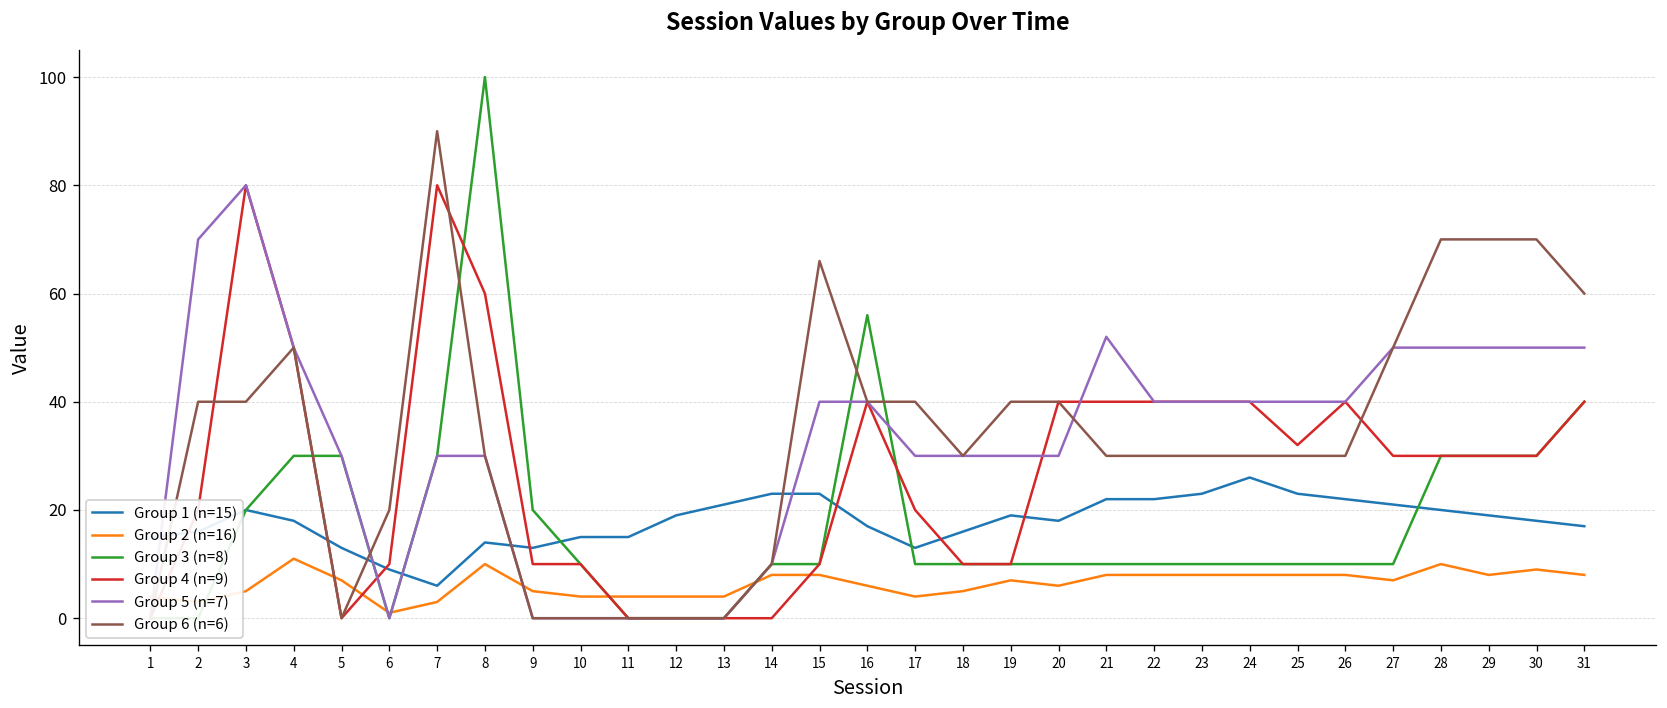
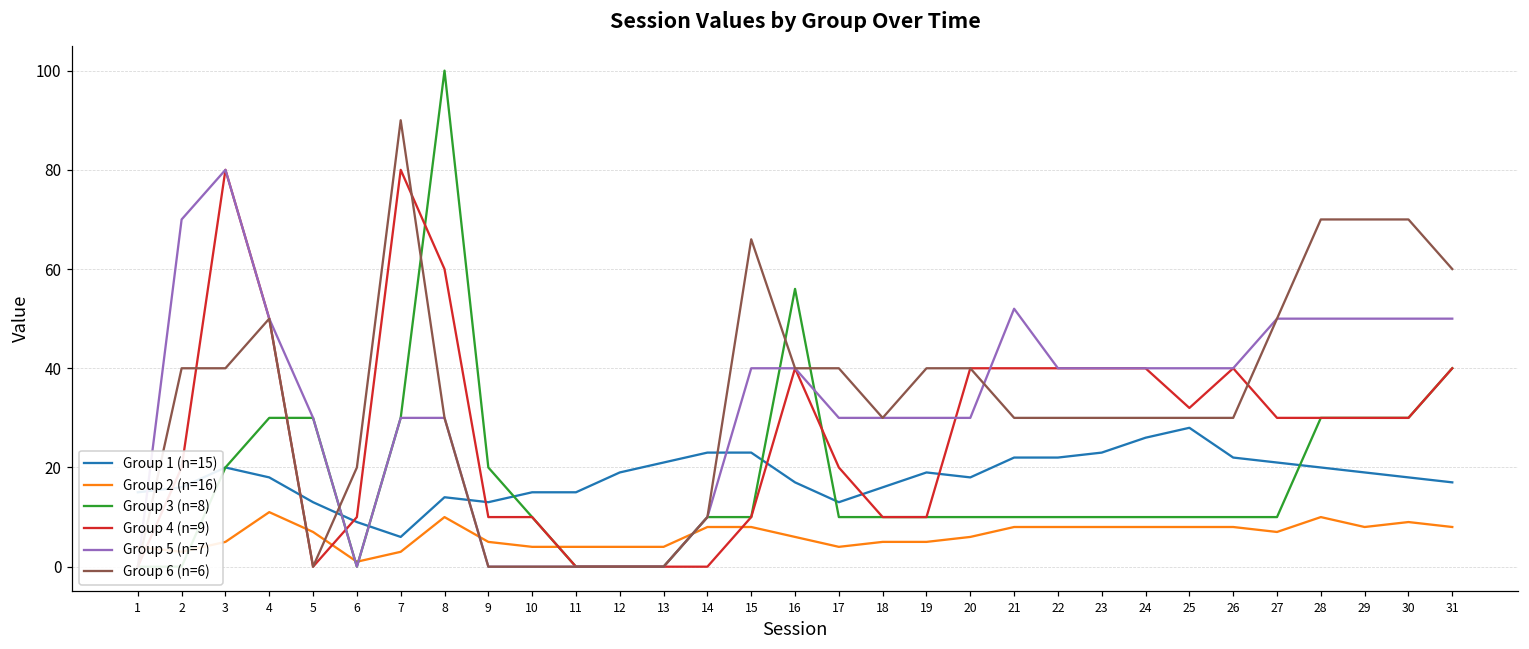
  {
    "Group 1 (n=15)": {
      "4": 18,
      "5": 13,
      "6": 9,
      "7": 6,
      "8": 14,
      "9": 13,
      "10": 15,
      "11": 15,
      "12": 19,
      "13": 21,
      "14": 23,
      "15": 23,
      "16": 17,
      "17": 13,
      "18": 16,
      "19": 19,
      "20": 18,
      "21": 22,
      "22": 22,
      "23": 23,
      "24": 26,
-     "25": 23,
+     "25": 28,
      "26": 22,
      "27": 21,
      "28": 20,
      "29": 19,
      "30": 18,
      "31": 17
    },
    "Group 2 (n=16)": {
      "3": 5,
      "4": 11,
      "5": 7,
      "6": 1,
      "7": 3,
      "8": 10,
      "9": 5,
      "10": 4,
      "11": 4,
      "12": 4,
      "13": 4,
      "14": 8,
      "15": 8,
      "16": 6,
      "17": 4,
      "18": 5,
-     "19": 7,
+     "19": 5,
      "20": 6,
      "21": 8,
      "22": 8,
      "23": 8,
      "24": 8,
      "25": 8,
      "26": 8,
      "27": 7,
      "28": 10,
      "29": 8,
      "30": 9,
      "31": 8
    },
    "Group 3 (n=8)": {
      "4": 30,
      "8": 100,
      "9": 20,
      "16": 56,
      "17": 10,
      "20": 10,
      "21": 10,
      "22": 10,
      "23": 10,
      "24": 10,
      "25": 10,
      "26": 10,
      "27": 10
    },
    "Group 4 (n=9)": {
      "6": 10,
      "7": 80,
      "8": 60,
      "9": 10,
      "14": 0,
      "17": 20,
      "21": 40,
      "25": 32,
      "27": 30
    },
    "Group 5 (n=7)": {
      "2": 70,
      "15": 40,
      "17": 30,
      "19": 30,
      "20": 30,
      "21": 52,
      "25": 40,
      "28": 50,
      "29": 50,
      "30": 50,
      "31": 50
    },
    "Group 6 (n=6)": {
      "2": 40,
      "3": 40,
      "6": 20,
      "7": 90,
      "15": 66,
      "17": 40,
      "19": 40,
      "21": 30,
      "22": 30,
      "23": 30,
      "24": 30,
      "25": 30,
      "26": 30,
      "28": 70,
      "29": 70,
      "30": 70,
      "31": 60
    }
  }
